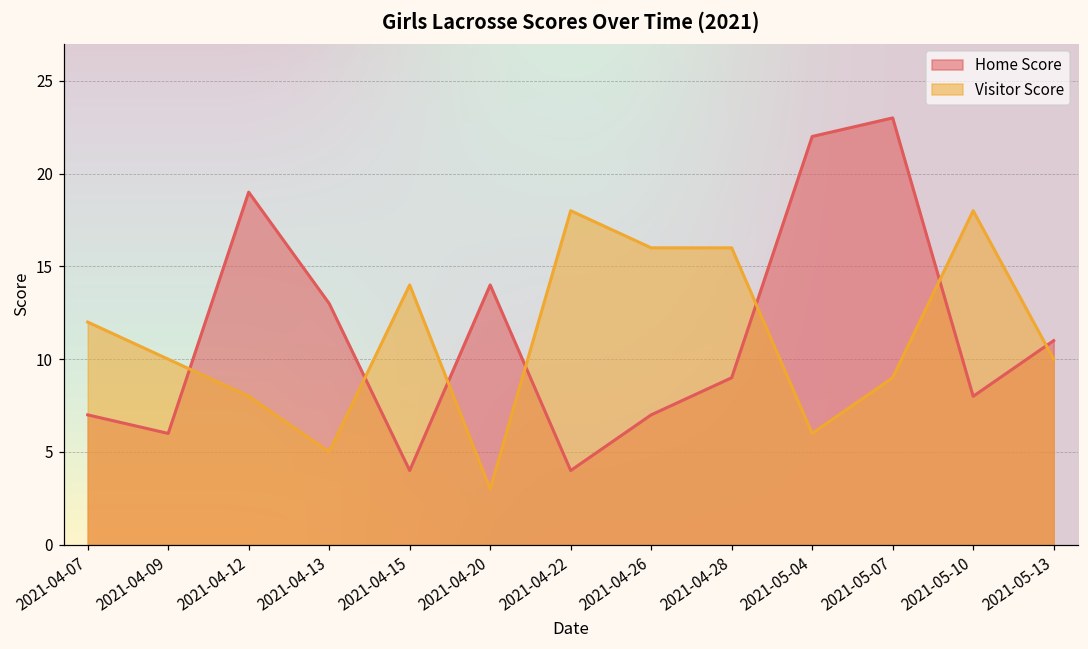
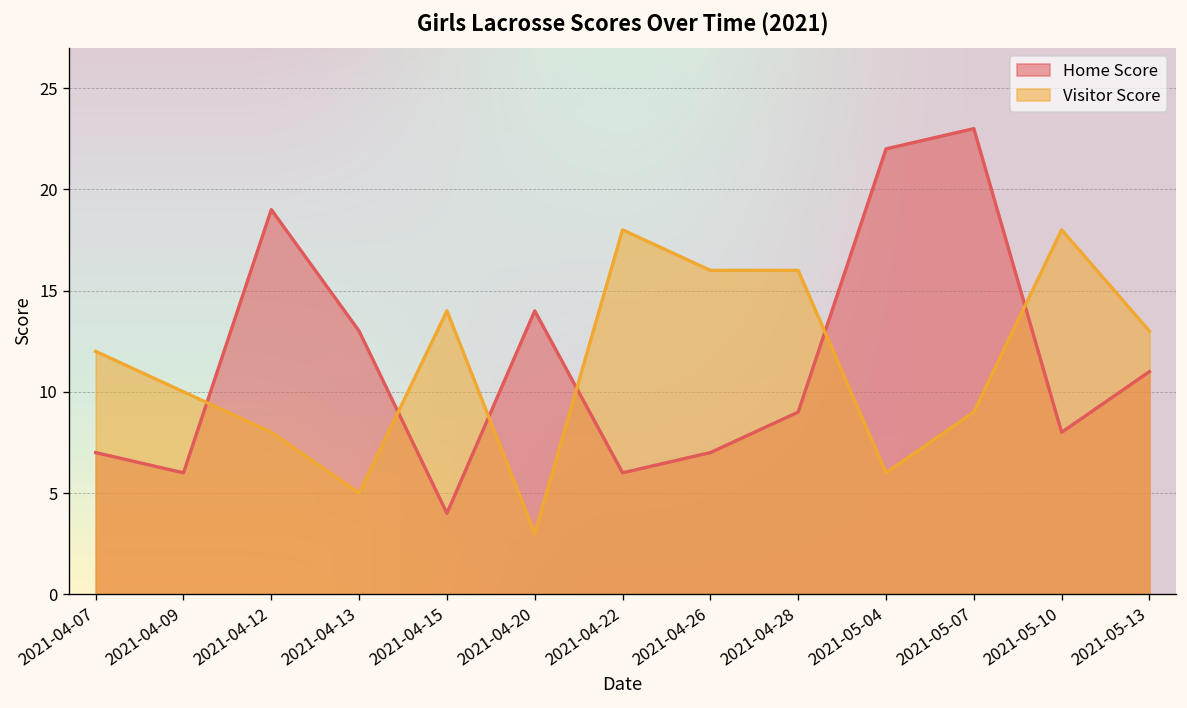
  {
    "Home Score": {
      "2021-04-07": 7,
      "2021-04-09": 6,
      "2021-04-12": 19,
      "2021-04-13": 13,
      "2021-04-15": 4,
      "2021-04-20": 14,
-     "2021-04-22": 4,
+     "2021-04-22": 6,
      "2021-04-26": 7,
      "2021-04-28": 9,
      "2021-05-04": 22,
      "2021-05-07": 23,
      "2021-05-10": 8,
      "2021-05-13": 11
    },
    "Visitor Score": {
      "2021-04-07": 12,
      "2021-04-09": 10,
      "2021-04-12": 8,
      "2021-04-13": 5,
      "2021-04-15": 14,
      "2021-04-20": 3,
      "2021-04-22": 18,
      "2021-04-26": 16,
      "2021-04-28": 16,
      "2021-05-04": 6,
      "2021-05-07": 9,
      "2021-05-10": 18,
-     "2021-05-13": 10
+     "2021-05-13": 13
    }
  }
